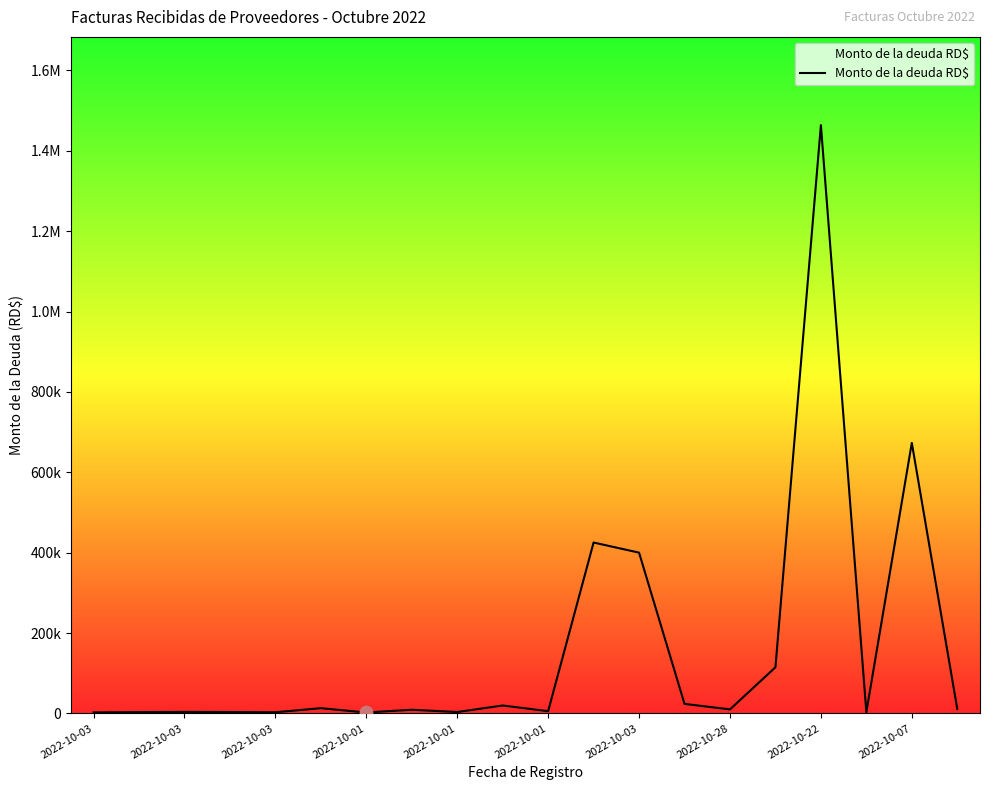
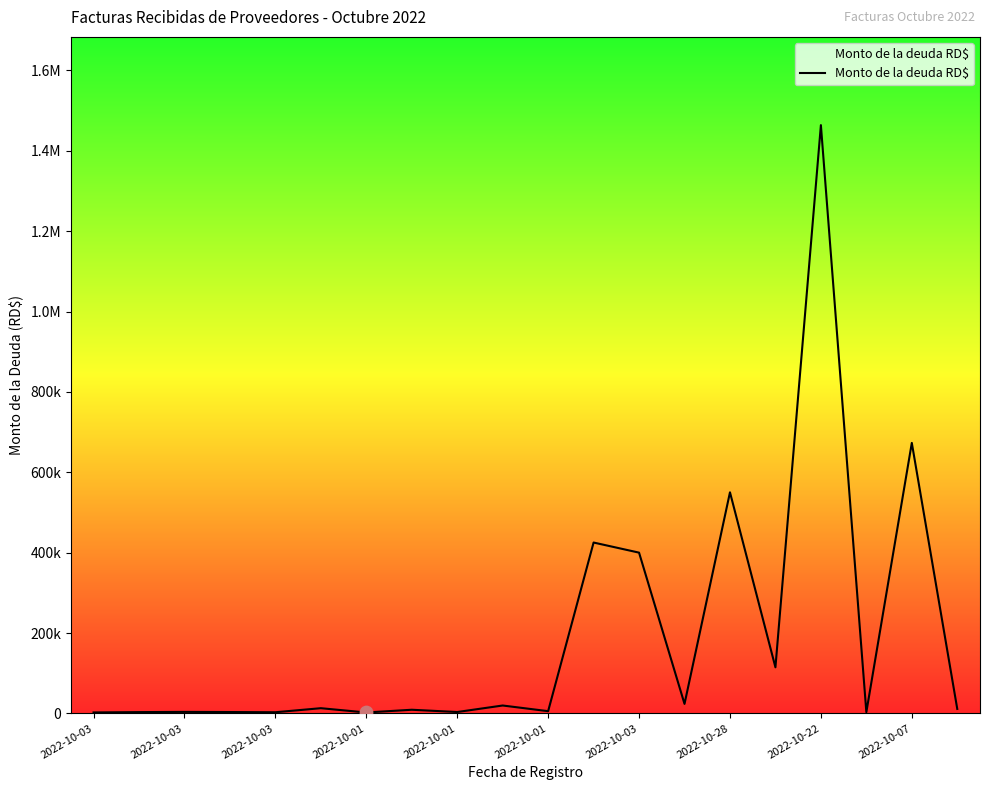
  {
    "Monto de la deuda RD$": {
-     "2022-10-28": 10000,
+     "2022-10-28": 550000,
      "2022-10-22": 1460000,
      "2022-10-07": 670000
    }
  }
